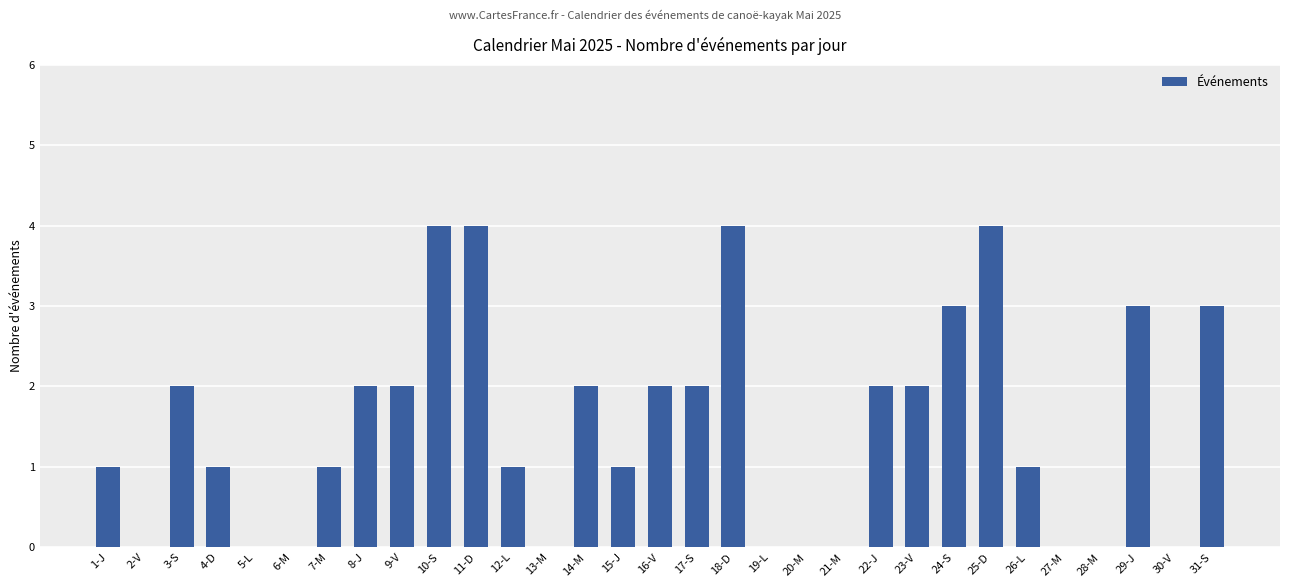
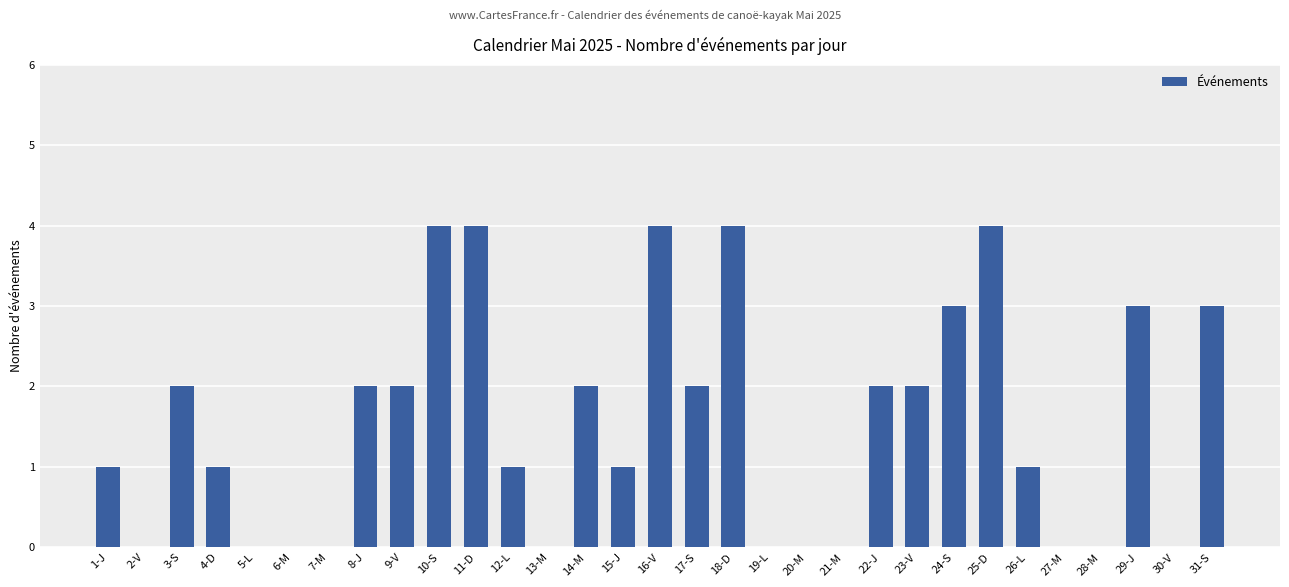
  {
    "1-J": 1,
    "2-V": 0,
    "3-S": 2,
    "4-D": 1,
    "5-L": 0,
    "6-M": 0,
-   "7-M": 1,
+   "7-M": 0,
    "8-J": 2,
    "9-V": 2,
    "10-S": 4,
    "11-D": 4,
    "12-L": 1,
    "13-M": 0,
    "14-M": 2,
    "15-J": 1,
-   "16-V": 2,
+   "16-V": 4,
    "17-S": 2,
    "18-D": 4,
    "19-L": 0,
    "20-M": 0,
    "21-M": 0,
    "22-J": 2,
    "23-V": 2,
    "24-S": 3,
    "25-D": 4,
    "26-L": 1,
    "27-M": 0,
    "28-M": 0,
    "29-J": 3,
    "30-V": 0,
    "31-S": 3
  }
